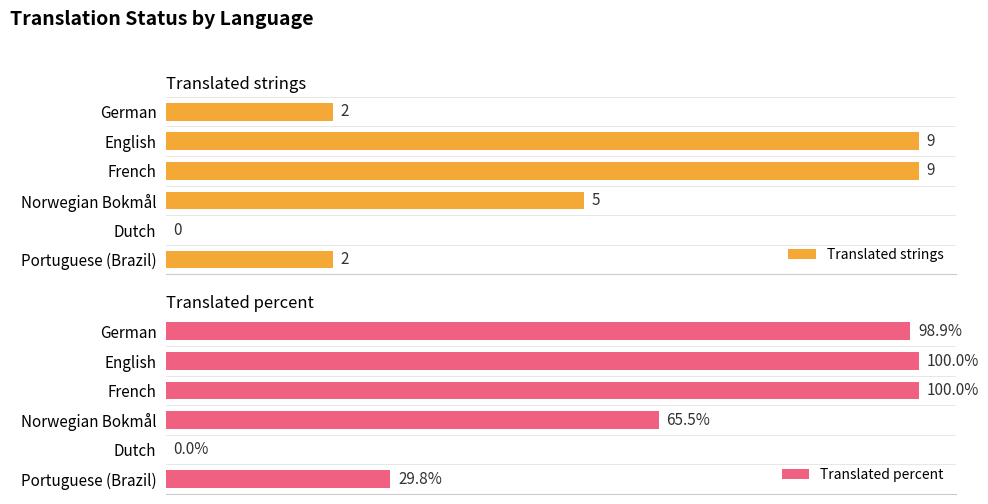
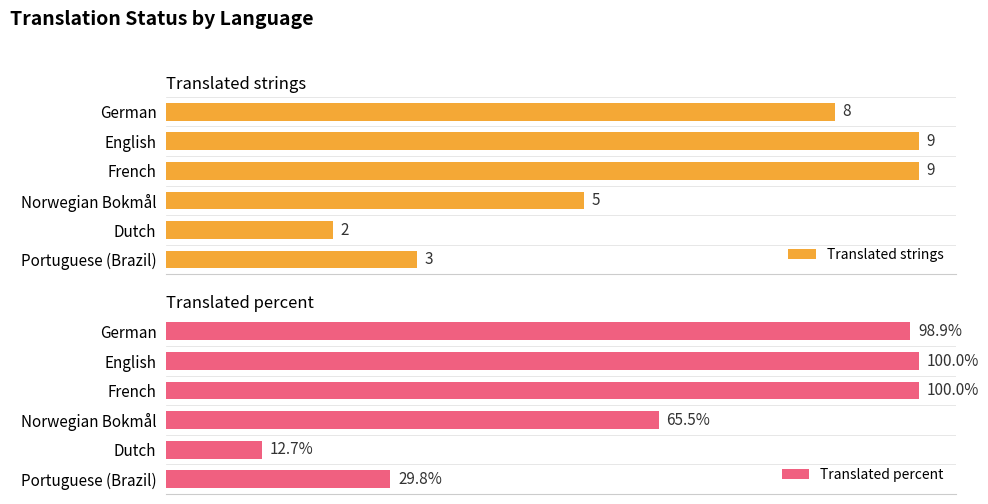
  {
    "Translated strings": {
-     "German": "2",
+     "German": "8",
      "English": "9",
      "French": "9",
      "Norwegian Bokmål": "5",
-     "Dutch": "0",
-     "Portuguese (Brazil)": "2"
+     "Dutch": "2",
+     "Portuguese (Brazil)": "3"
    },
    "Translated percent": {
      "German": "98.9%",
      "English": "100.0%",
      "French": "100.0%",
      "Norwegian Bokmål": "65.5%",
-     "Dutch": "0.0%",
+     "Dutch": "12.7%",
      "Portuguese (Brazil)": "29.8%"
    }
  }
